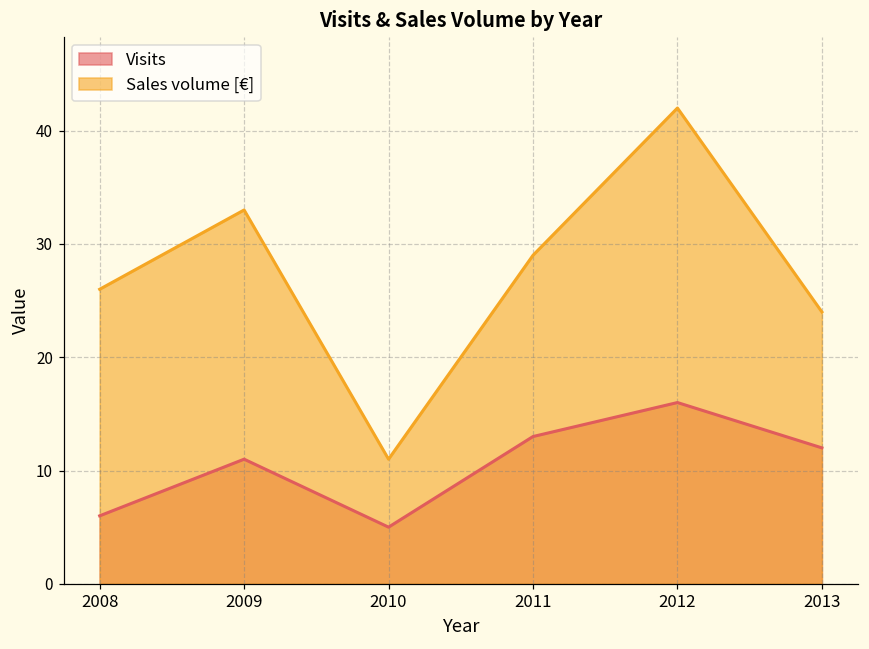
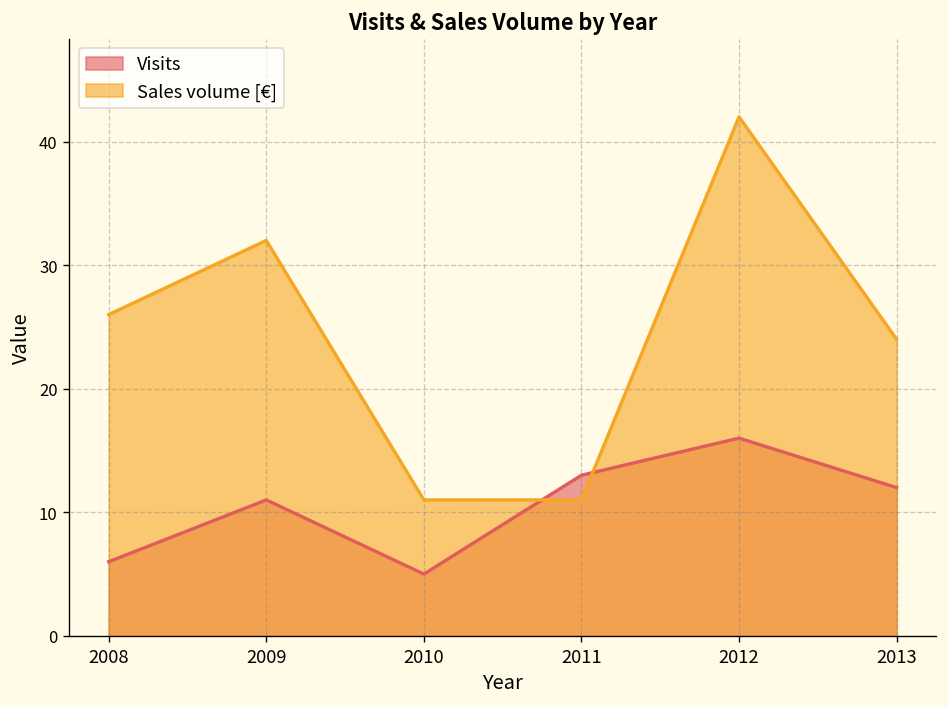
  {
    "Visits": {
      "2008": 6,
      "2009": 11,
      "2010": 5,
      "2011": 13,
      "2012": 16,
      "2013": 12
    },
    "Sales volume [€]": {
      "2008": 26,
-     "2009": 33,
+     "2009": 32,
      "2010": 11,
-     "2011": 29,
+     "2011": 11,
      "2012": 42,
      "2013": 24
    }
  }
